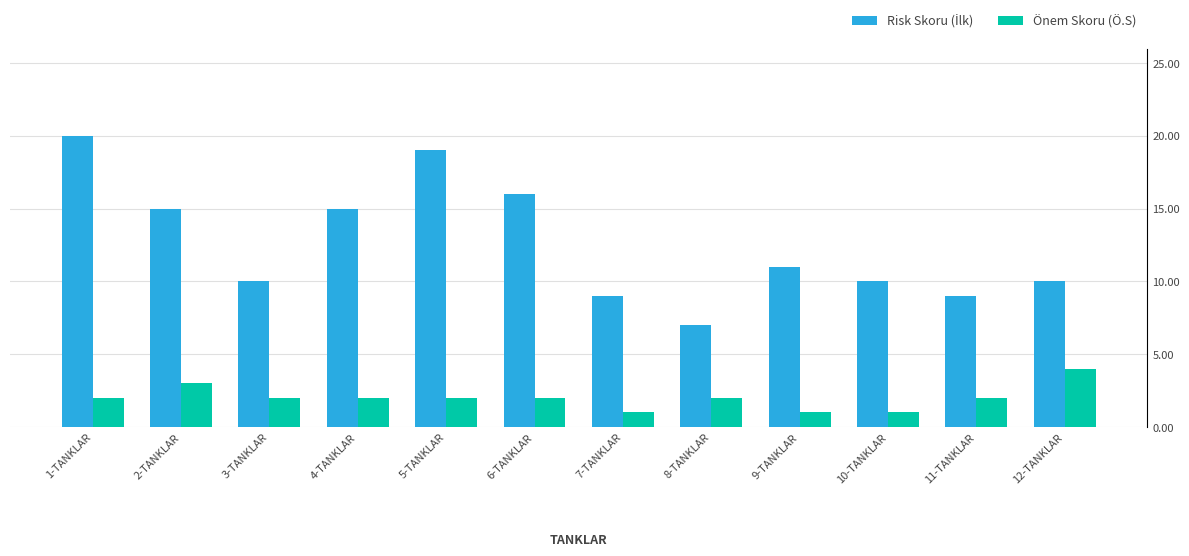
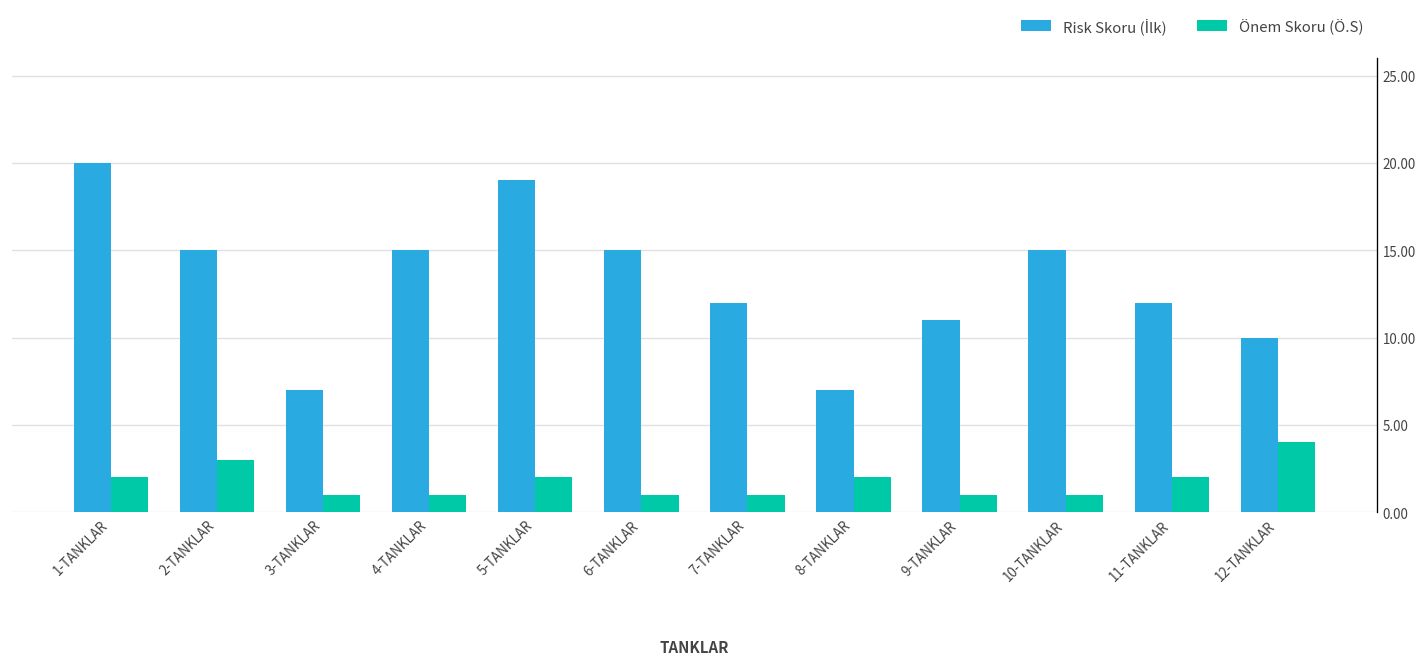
  {
    "Risk Skoru (İlk)": {
      "1-TANKLAR": 20,
      "2-TANKLAR": 15,
-     "3-TANKLAR": 10,
+     "3-TANKLAR": 7,
      "4-TANKLAR": 15,
      "5-TANKLAR": 19,
-     "6-TANKLAR": 16,
-     "7-TANKLAR": 9,
+     "6-TANKLAR": 15,
+     "7-TANKLAR": 12,
      "8-TANKLAR": 7,
      "9-TANKLAR": 11,
-     "10-TANKLAR": 10,
-     "11-TANKLAR": 9,
+     "10-TANKLAR": 15,
+     "11-TANKLAR": 12,
      "12-TANKLAR": 10
    },
    "Önem Skoru (Ö.S)": {
      "1-TANKLAR": 2,
      "2-TANKLAR": 3,
-     "3-TANKLAR": 2,
-     "4-TANKLAR": 2,
+     "3-TANKLAR": 1,
+     "4-TANKLAR": 1,
      "5-TANKLAR": 2,
-     "6-TANKLAR": 2,
+     "6-TANKLAR": 1,
      "7-TANKLAR": 1,
      "8-TANKLAR": 2,
      "9-TANKLAR": 1,
      "10-TANKLAR": 1,
      "11-TANKLAR": 2,
      "12-TANKLAR": 4
    }
  }
